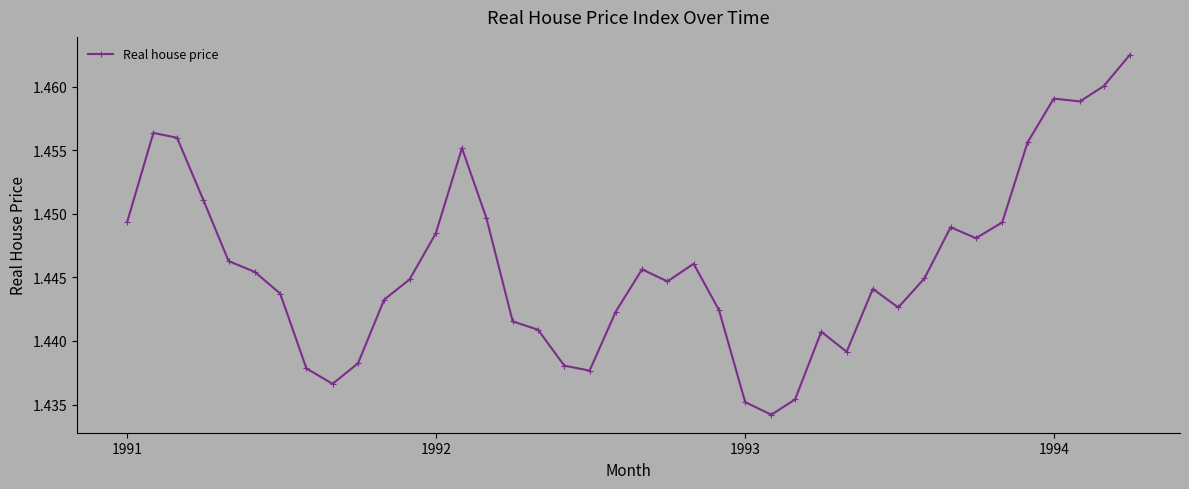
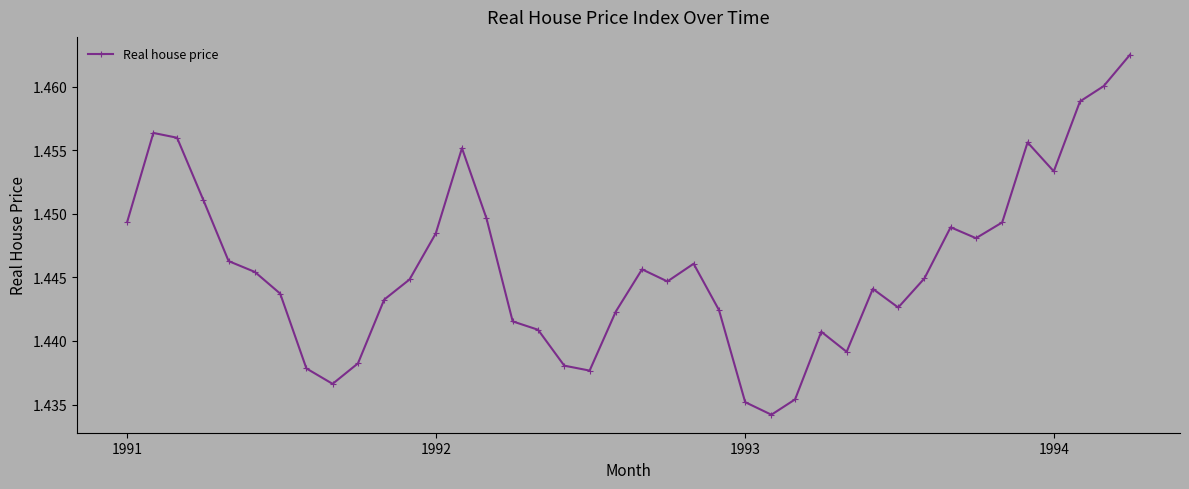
  {
    "1991": 1.4494,
    "1992": 1.4485,
    "1993": 1.4352,
-   "1994": 1.4591
+   "1994": 1.4533
  }
